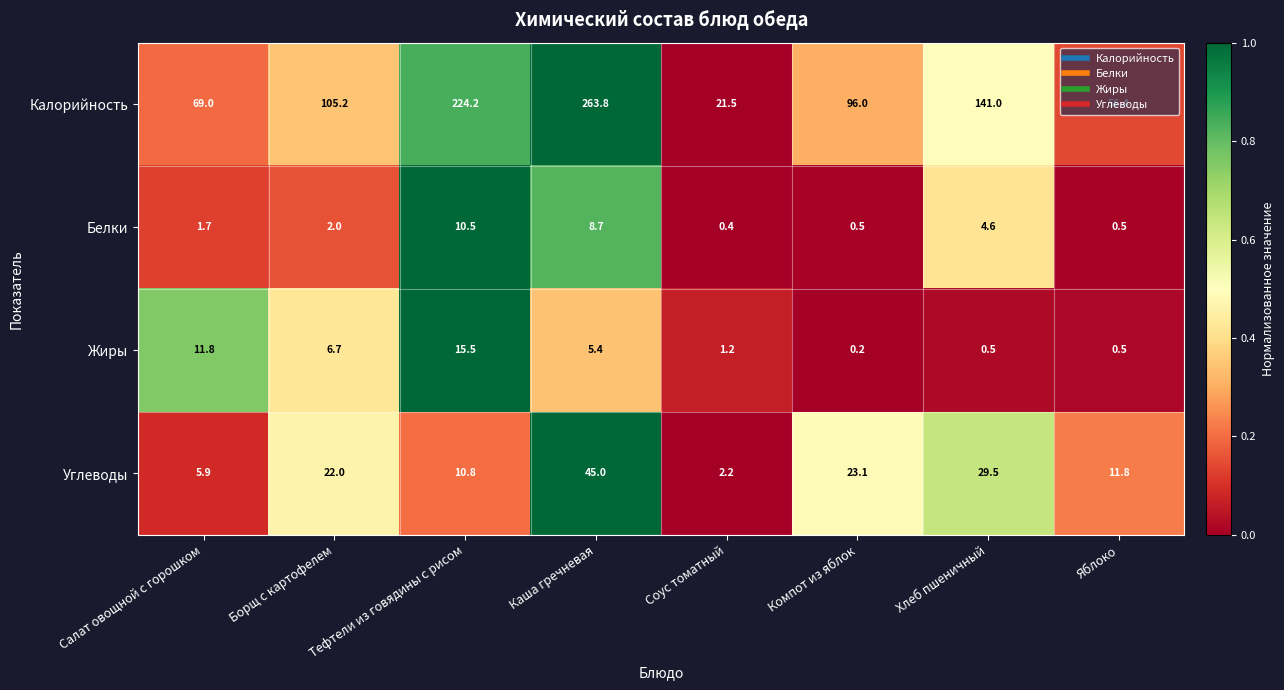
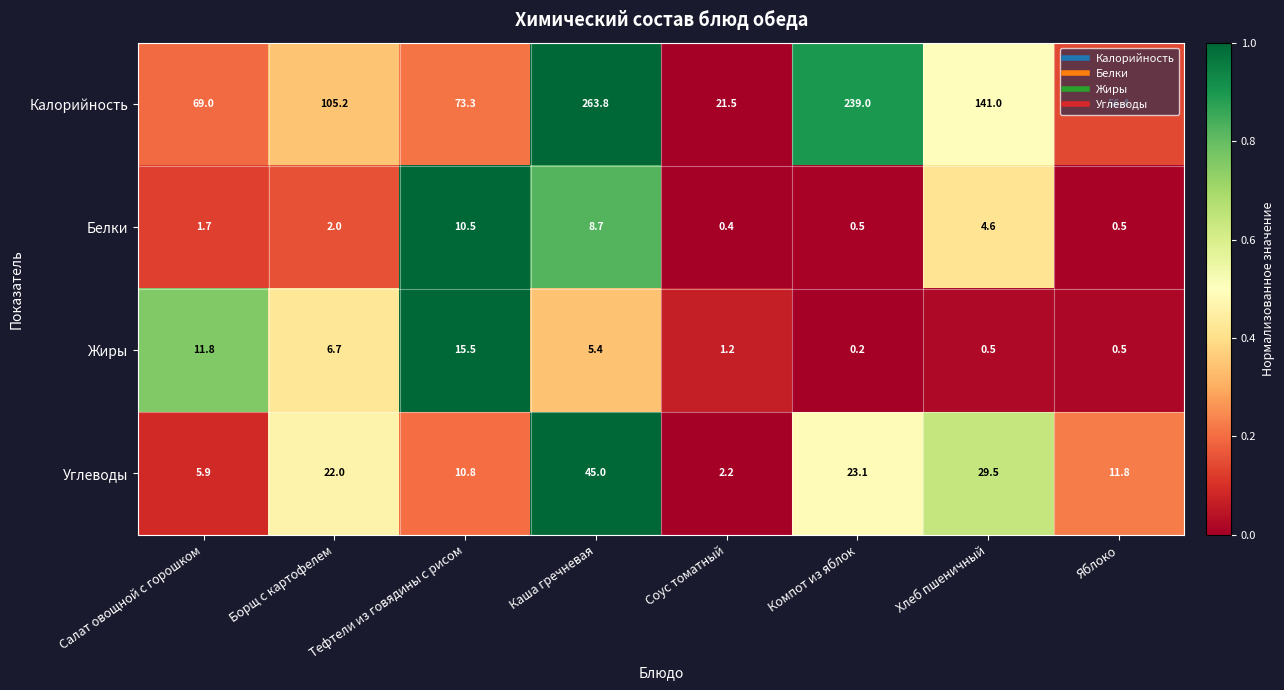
  {
    "Калорийность": {
      "Салат овощной с горошком": 69.0,
      "Борщ с картофелем": 105.2,
-     "Тефтели из говядины с рисом": 224.2,
+     "Тефтели из говядины с рисом": 73.3,
      "Каша гречневая": 263.8,
      "Соус томатный": 21.5,
-     "Компот из яблок": 96.0,
+     "Компот из яблок": 239.0,
      "Хлеб пшеничный": 141.0
    },
    "Белки": {
      "Салат овощной с горошком": 1.7,
      "Борщ с картофелем": 2.0,
      "Тефтели из говядины с рисом": 10.5,
      "Каша гречневая": 8.7,
      "Соус томатный": 0.4,
      "Компот из яблок": 0.5,
      "Хлеб пшеничный": 4.6,
      "Яблоко": 0.5
    },
    "Жиры": {
      "Салат овощной с горошком": 11.8,
      "Борщ с картофелем": 6.7,
      "Тефтели из говядины с рисом": 15.5,
      "Каша гречневая": 5.4,
      "Соус томатный": 1.2,
      "Компот из яблок": 0.2,
      "Хлеб пшеничный": 0.5,
      "Яблоко": 0.5
    },
    "Углеводы": {
      "Салат овощной с горошком": 5.9,
      "Борщ с картофелем": 22.0,
      "Тефтели из говядины с рисом": 10.8,
      "Каша гречневая": 45.0,
      "Соус томатный": 2.2,
      "Компот из яблок": 23.1,
      "Хлеб пшеничный": 29.5,
      "Яблоко": 11.8
    }
  }
